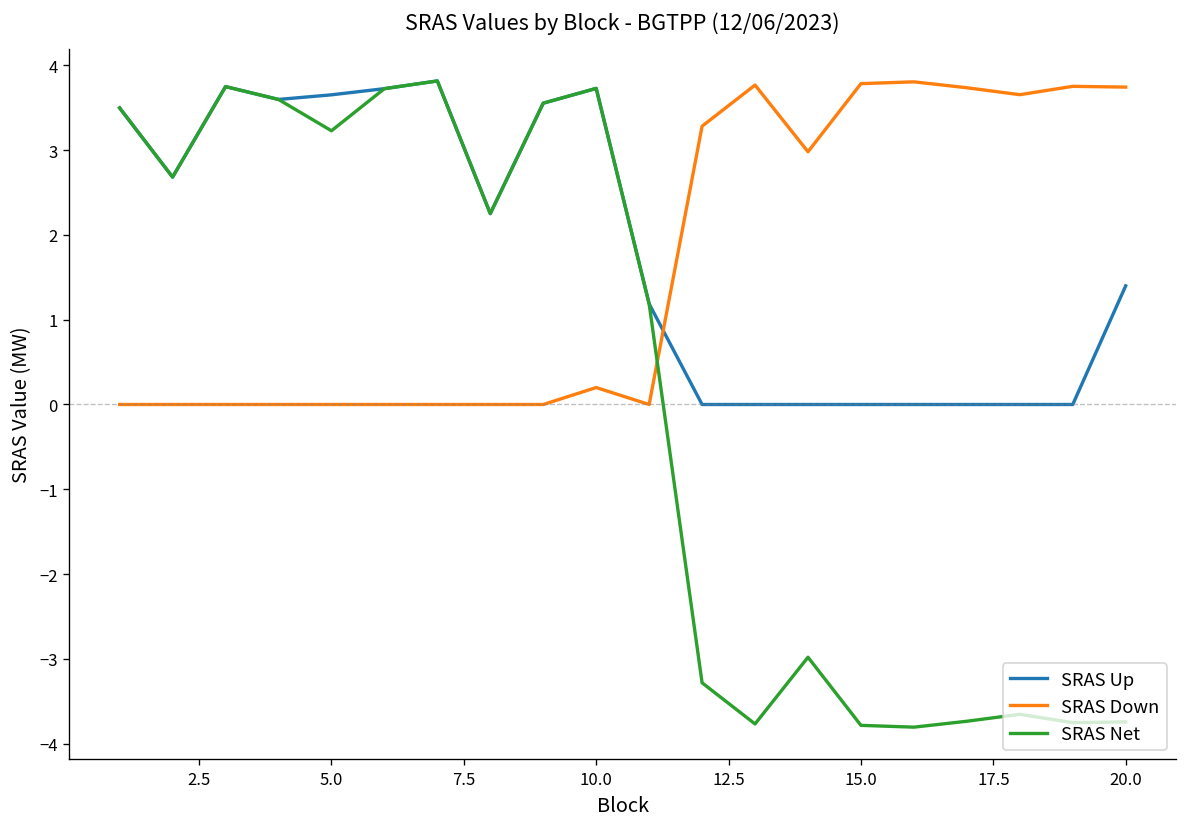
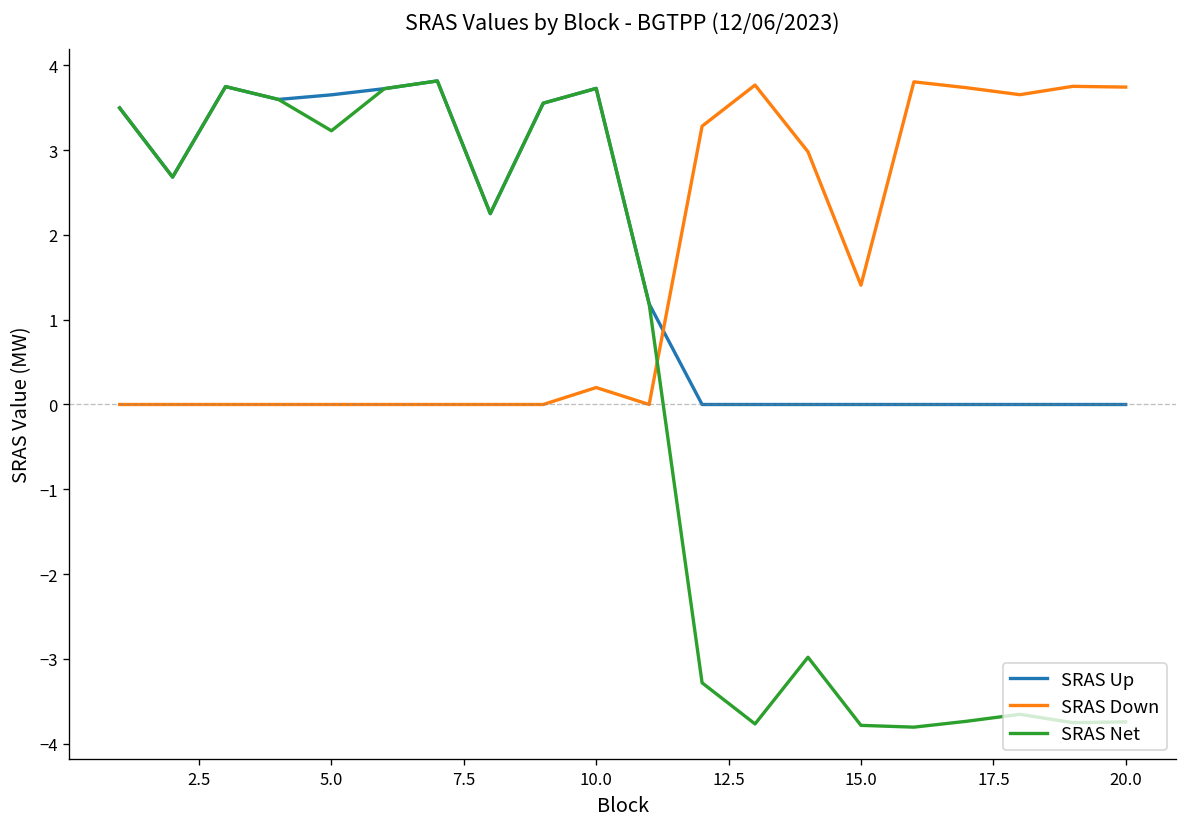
  {
    "SRAS Up": {
      "5.0": 3.7,
      "15.0": 0.0,
-     "20.0": 1.4
+     "20.0": 0.0
    },
    "SRAS Down": {
      "5.0": 0.0,
      "10.0": 0.2,
-     "15.0": 3.8,
+     "15.0": 1.4,
      "20.0": 3.7
    },
    "SRAS Net": {
      "5.0": 3.2,
      "15.0": -3.8
    }
  }
